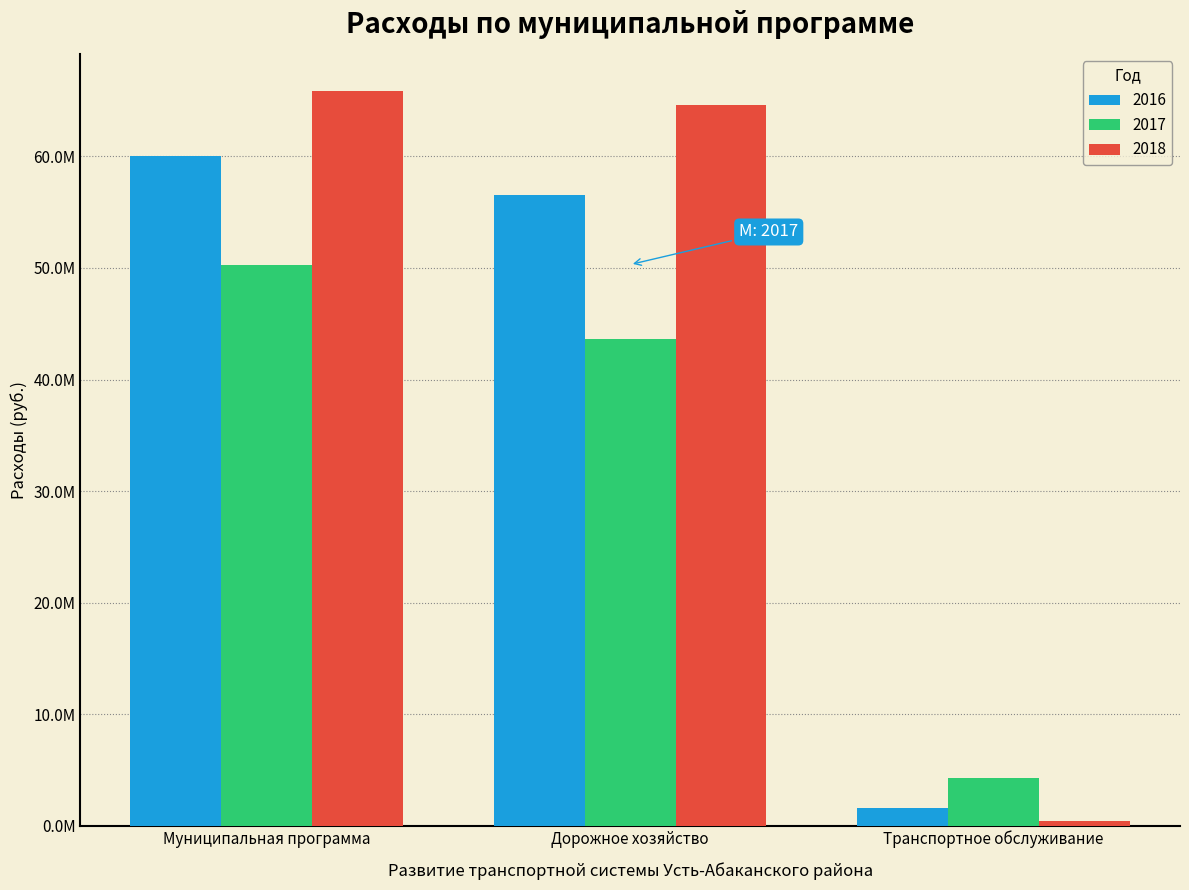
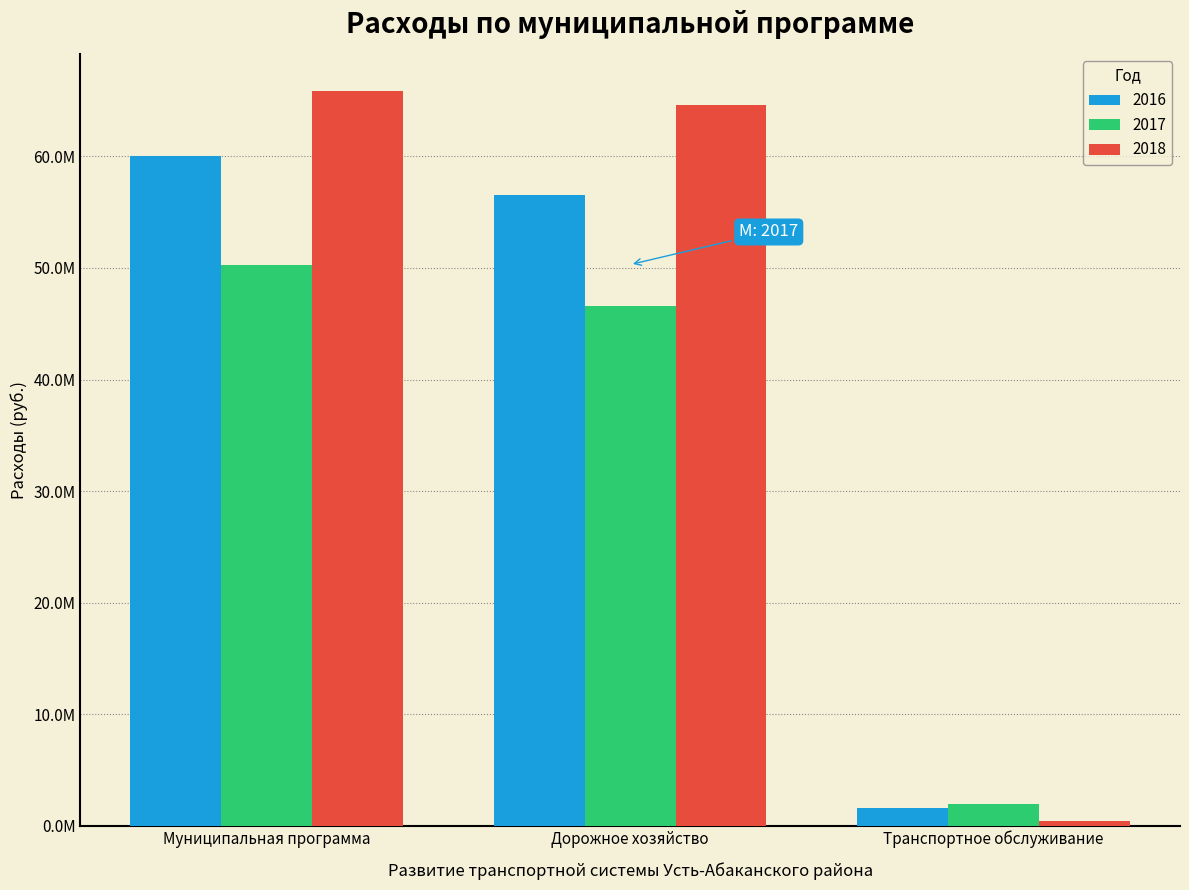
  {
    "2016": {
      "Муниципальная программа": 60100000,
      "Дорожное хозяйство": 56500000,
      "Транспортное обслуживание": 1600000
    },
    "2017": {
      "Муниципальная программа": 50300000,
-     "Дорожное хозяйство": 43700000,
-     "Транспортное обслуживание": 4300000
+     "Дорожное хозяйство": 46600000,
+     "Транспортное обслуживание": 2000000
    },
    "2018": {
      "Муниципальная программа": 65900000,
      "Транспортное обслуживание": 500000
    }
  }
